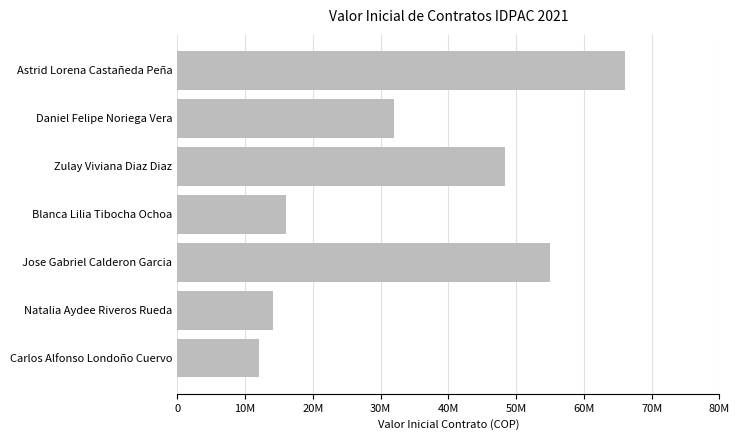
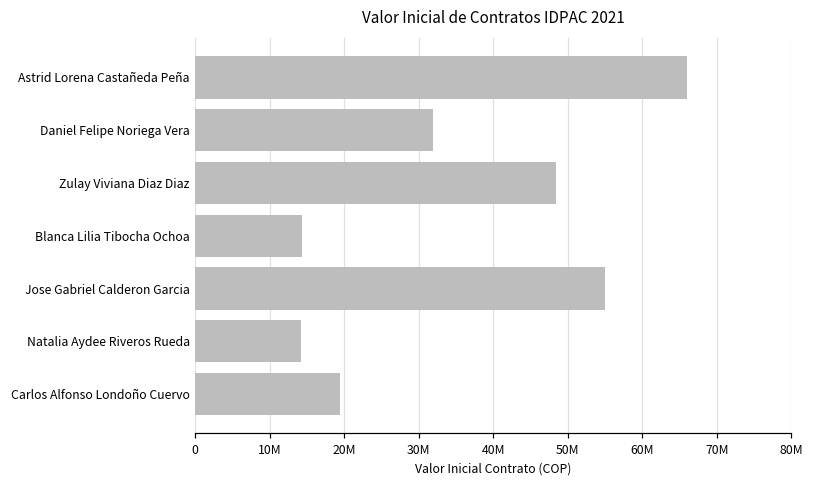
  {
    "Astrid Lorena Castañeda Peña": 66000000,
    "Daniel Felipe Noriega Vera": 32000000,
    "Zulay Viviana Diaz Diaz": 48000000,
-   "Blanca Lilia Tibocha Ochoa": 16000000,
+   "Blanca Lilia Tibocha Ochoa": 14000000,
    "Jose Gabriel Calderon Garcia": 55000000,
    "Natalia Aydee Riveros Rueda": 14000000,
-   "Carlos Alfonso Londoño Cuervo": 12000000
+   "Carlos Alfonso Londoño Cuervo": 19000000
  }
